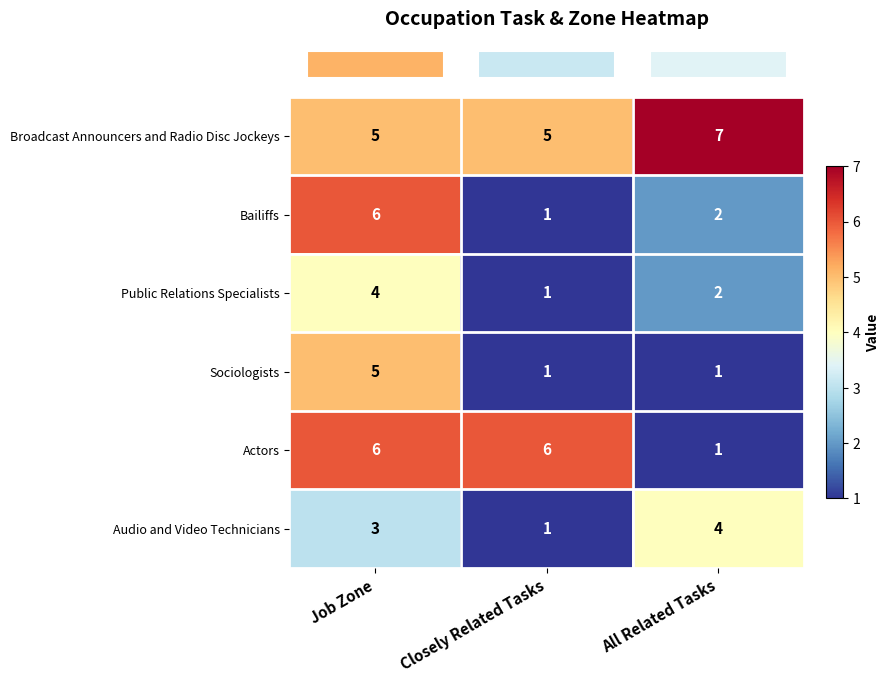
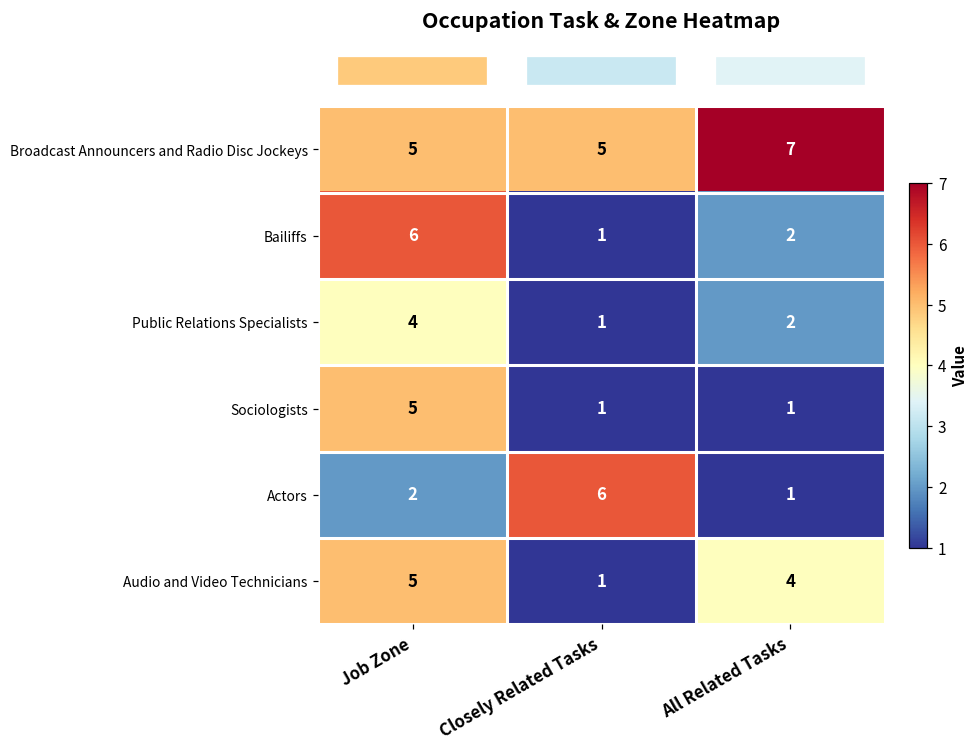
  {
    "Broadcast Announcers and Radio Disc Jockeys": {
      "Job Zone": 5,
      "Closely Related Tasks": 5,
      "All Related Tasks": 7
    },
    "Bailiffs": {
      "Job Zone": 6,
      "Closely Related Tasks": 1,
      "All Related Tasks": 2
    },
    "Public Relations Specialists": {
      "Job Zone": 4,
      "Closely Related Tasks": 1,
      "All Related Tasks": 2
    },
    "Sociologists": {
      "Job Zone": 5,
      "Closely Related Tasks": 1,
      "All Related Tasks": 1
    },
    "Actors": {
-     "Job Zone": 6,
+     "Job Zone": 2,
      "Closely Related Tasks": 6,
      "All Related Tasks": 1
    },
    "Audio and Video Technicians": {
-     "Job Zone": 3,
+     "Job Zone": 5,
      "Closely Related Tasks": 1,
      "All Related Tasks": 4
    }
  }
